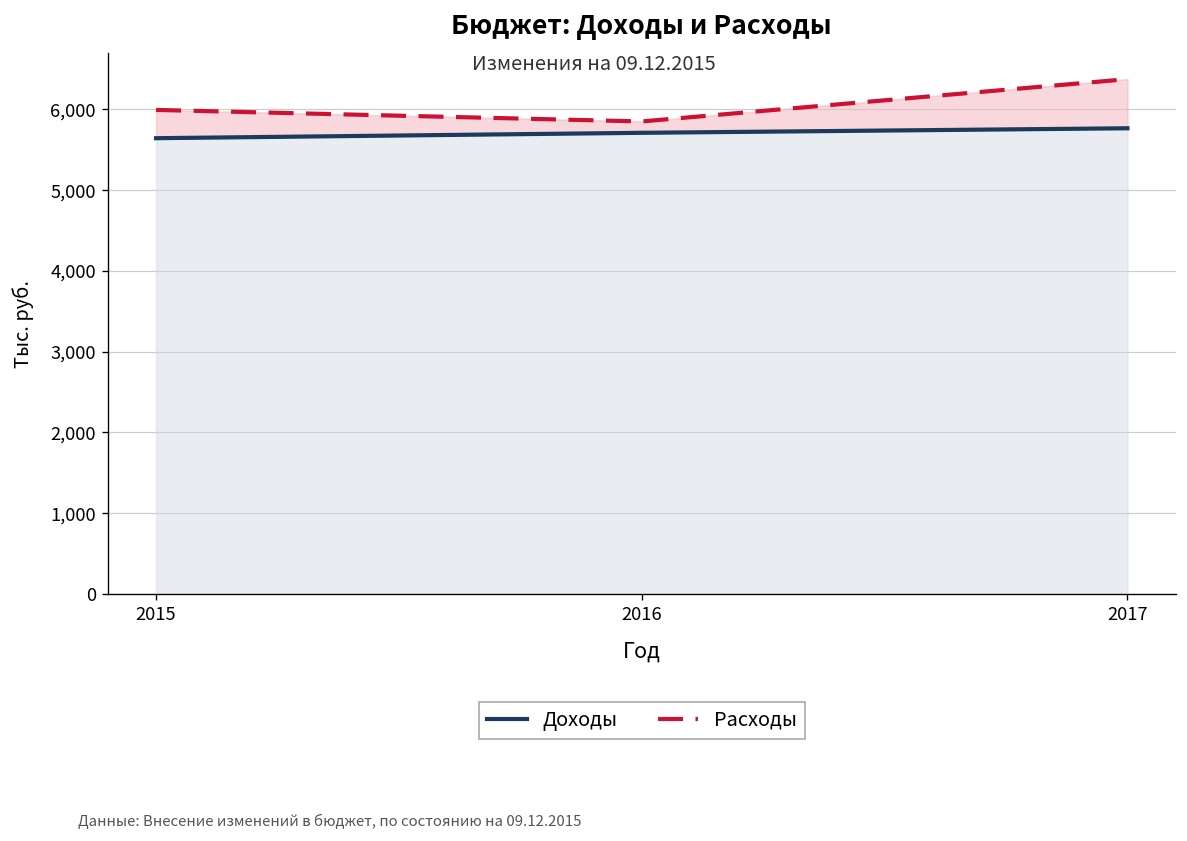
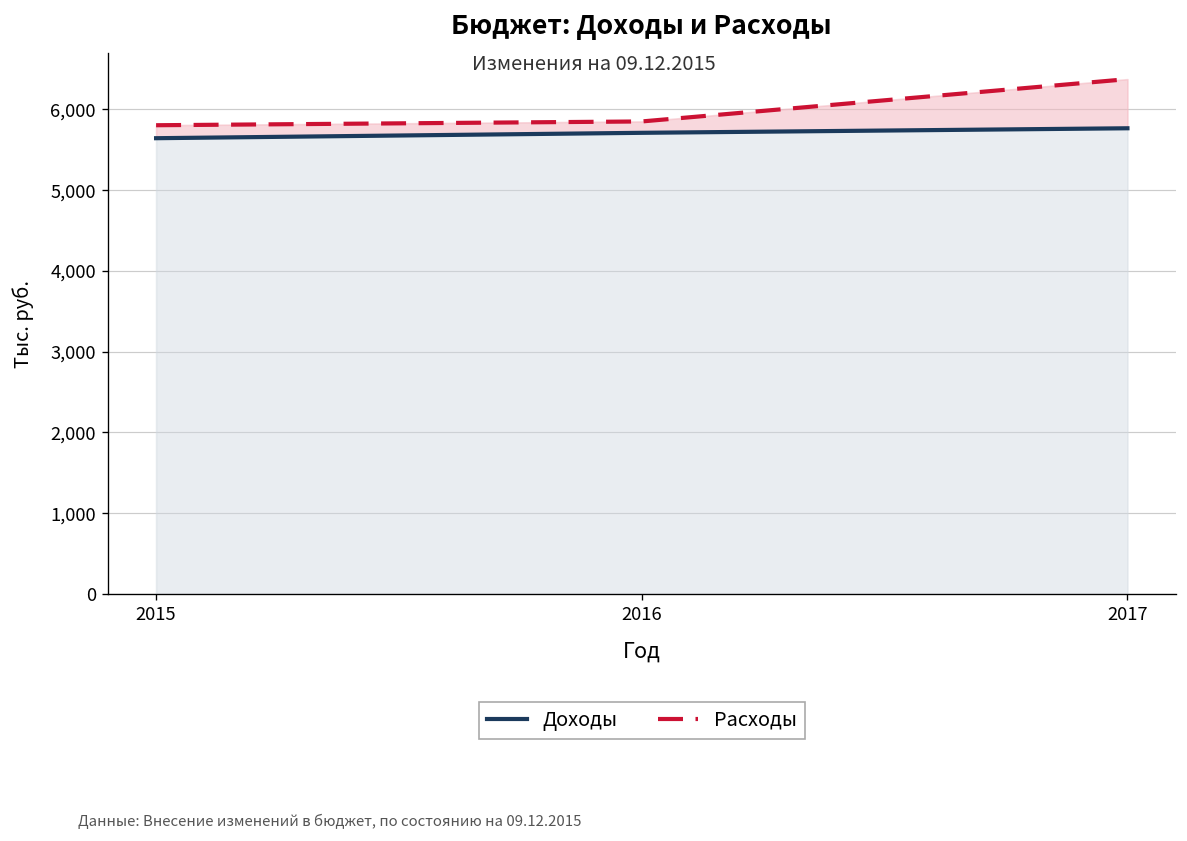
  {
    "Доходы": {
      "2015": "5,600",
      "2016": "5,700",
      "2017": "5,800"
    },
    "Расходы": {
-     "2015": "6,000",
+     "2015": "5,800",
      "2016": "5,800",
      "2017": "6,400"
    }
  }
